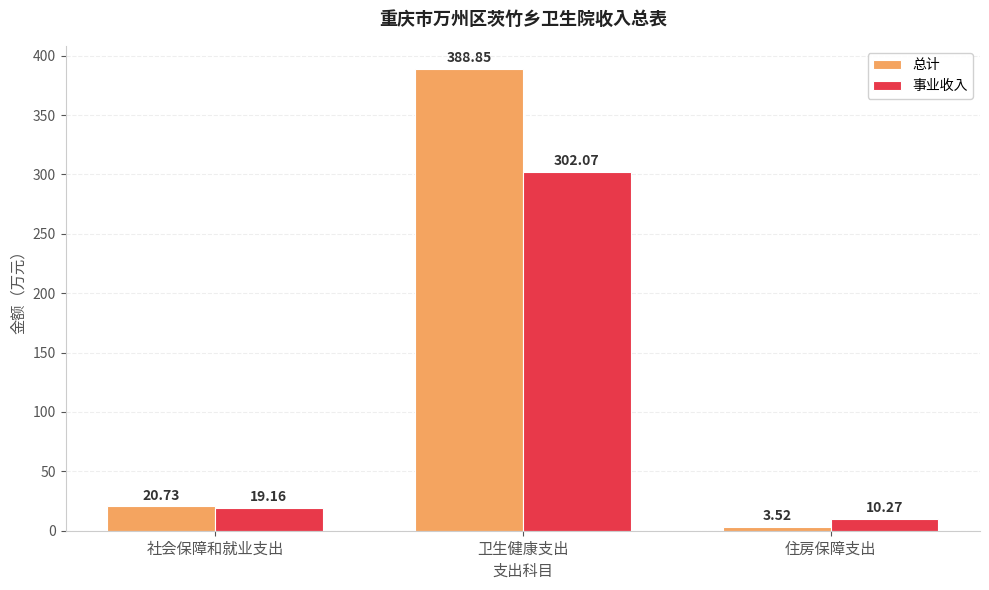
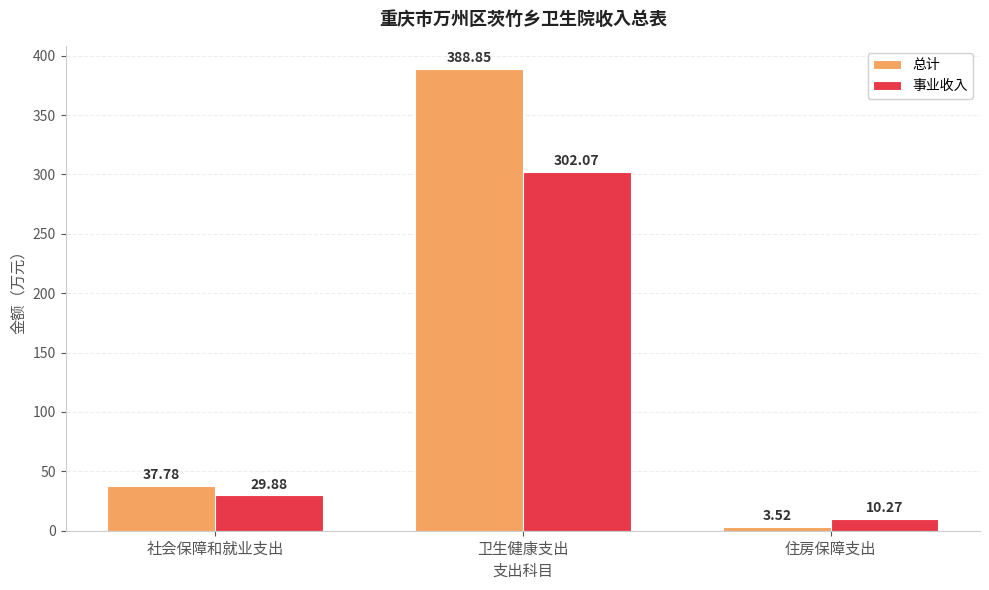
  {
    "总计": {
-     "社会保障和就业支出": 20.73,
+     "社会保障和就业支出": 37.78,
      "卫生健康支出": 388.85,
      "住房保障支出": 3.52
    },
    "事业收入": {
-     "社会保障和就业支出": 19.16,
+     "社会保障和就业支出": 29.88,
      "卫生健康支出": 302.07,
      "住房保障支出": 10.27
    }
  }
